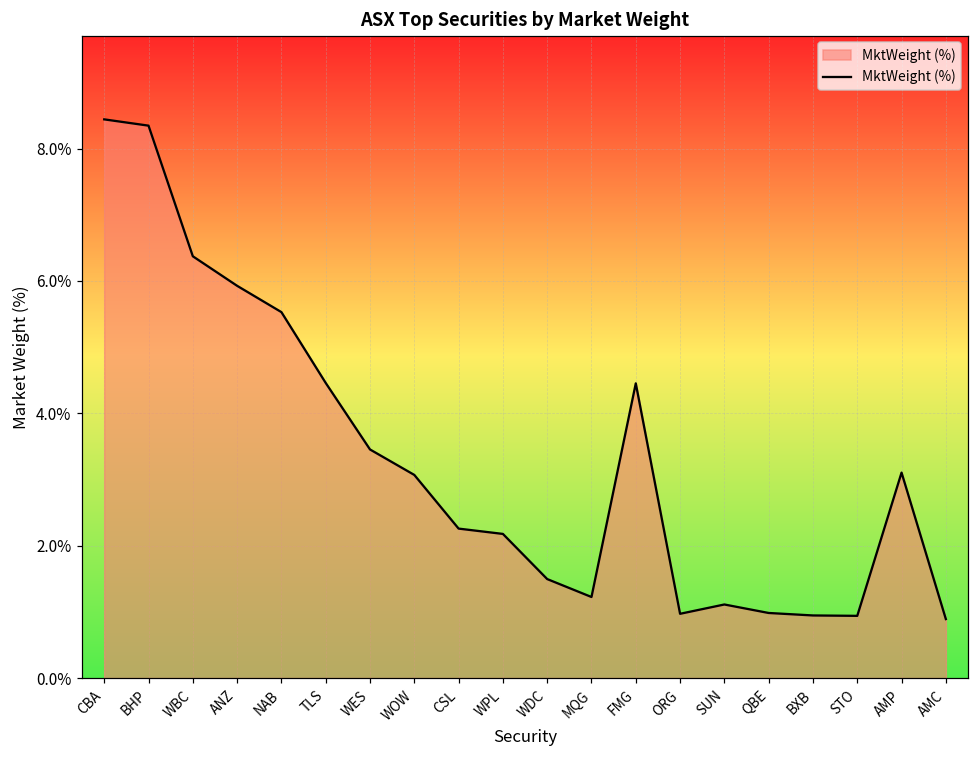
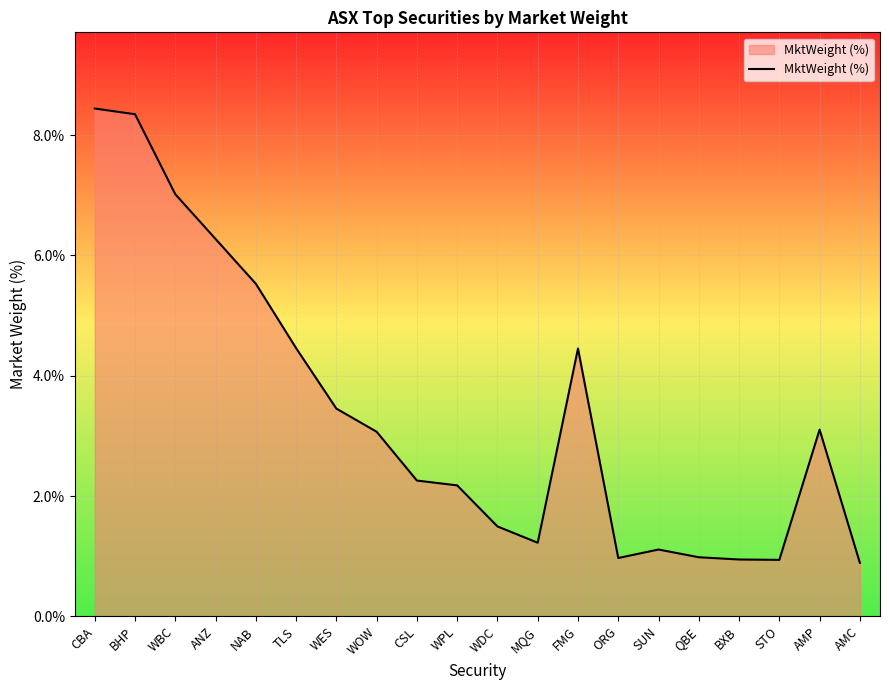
  {
    "CBA": "8.4%",
    "BHP": "8.3%",
-   "WBC": "6.4%",
-   "ANZ": "5.9%",
+   "WBC": "7.0%",
+   "ANZ": "6.3%",
    "NAB": "5.5%",
    "TLS": "4.5%",
    "WES": "3.5%",
    "WOW": "3.1%",
    "CSL": "2.3%",
    "WPL": "2.2%",
    "WDC": "1.5%",
    "MQG": "1.2%",
    "FMG": "4.5%",
    "ORG": "1.0%",
    "SUN": "1.1%",
    "QBE": "1.0%",
    "BXB": "0.9%",
    "STO": "0.9%",
    "AMP": "3.1%",
    "AMC": "0.9%"
  }
